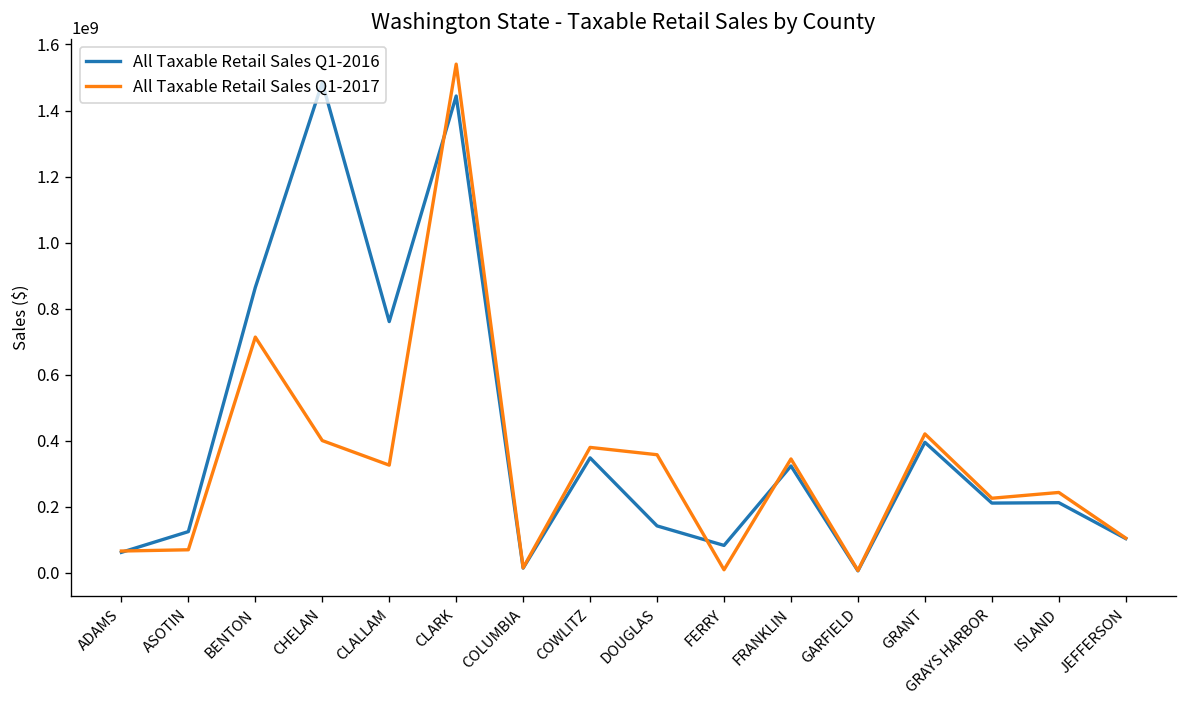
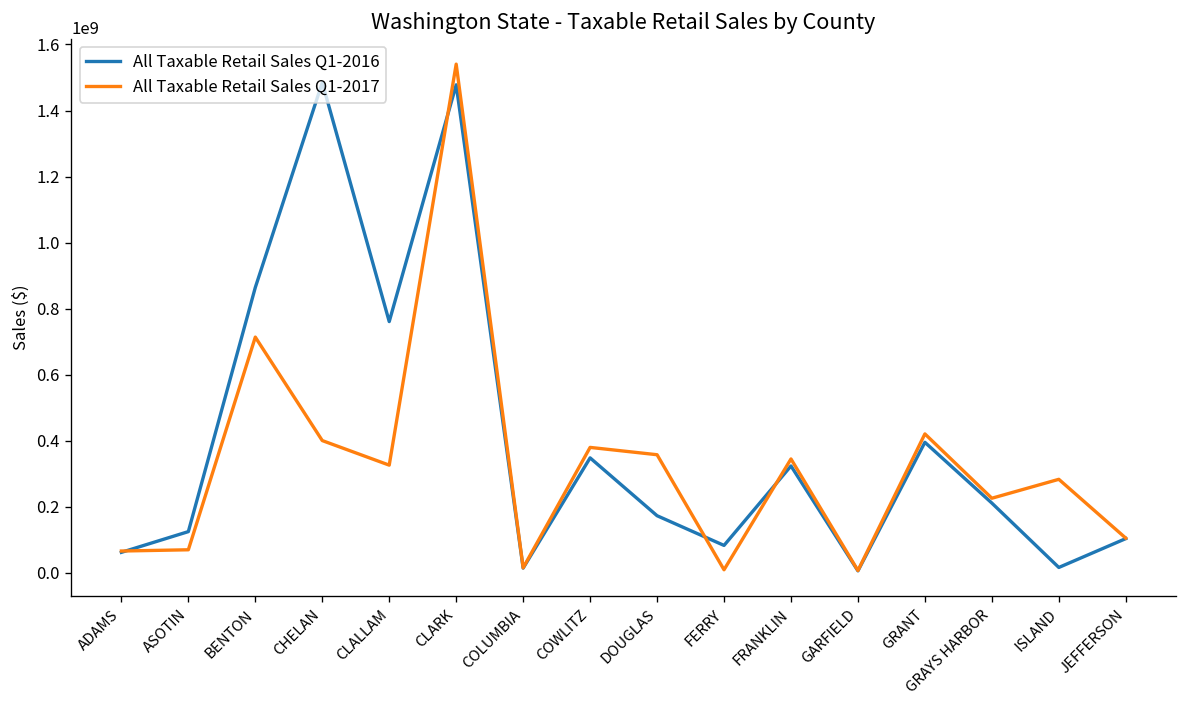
  {
    "All Taxable Retail Sales Q1-2016": {
      "ASOTIN": 120000000,
      "BENTON": 860000000,
      "CLALLAM": 760000000,
-     "CLARK": 1440000000,
+     "CLARK": 1480000000,
      "COWLITZ": 350000000,
-     "DOUGLAS": 140000000,
+     "DOUGLAS": 170000000,
      "FERRY": 80000000,
      "FRANKLIN": 320000000,
      "GRANT": 400000000,
      "GRAYS HARBOR": 210000000,
-     "ISLAND": 210000000
+     "ISLAND": 20000000
    },
    "All Taxable Retail Sales Q1-2017": {
      "ASOTIN": 70000000,
      "BENTON": 710000000,
      "CHELAN": 400000000,
      "CLALLAM": 330000000,
      "CLARK": 1540000000,
      "COWLITZ": 380000000,
      "DOUGLAS": 360000000,
      "FERRY": 10000000,
      "FRANKLIN": 340000000,
      "GRANT": 420000000,
      "GRAYS HARBOR": 230000000,
-     "ISLAND": 240000000
+     "ISLAND": 280000000
    }
  }
